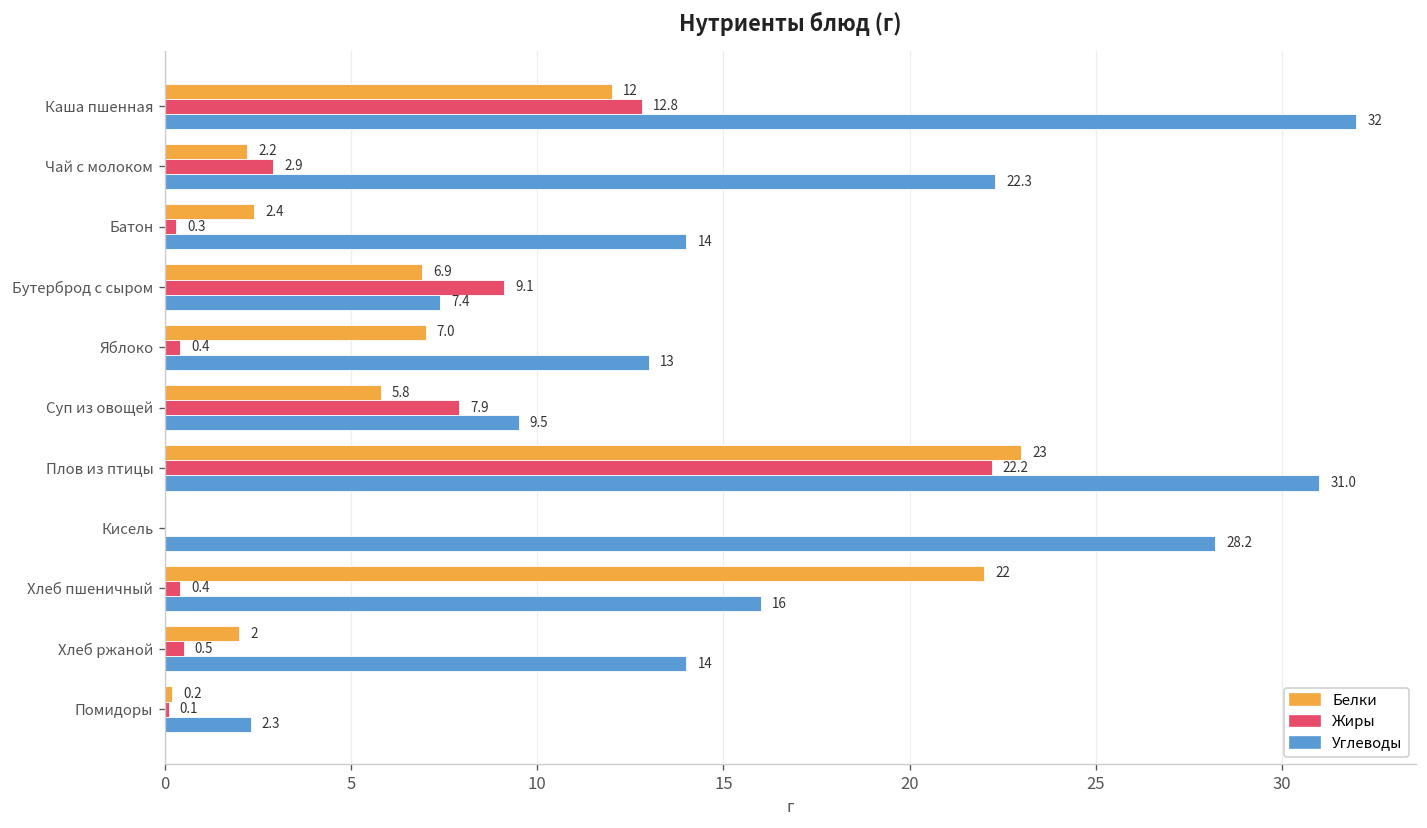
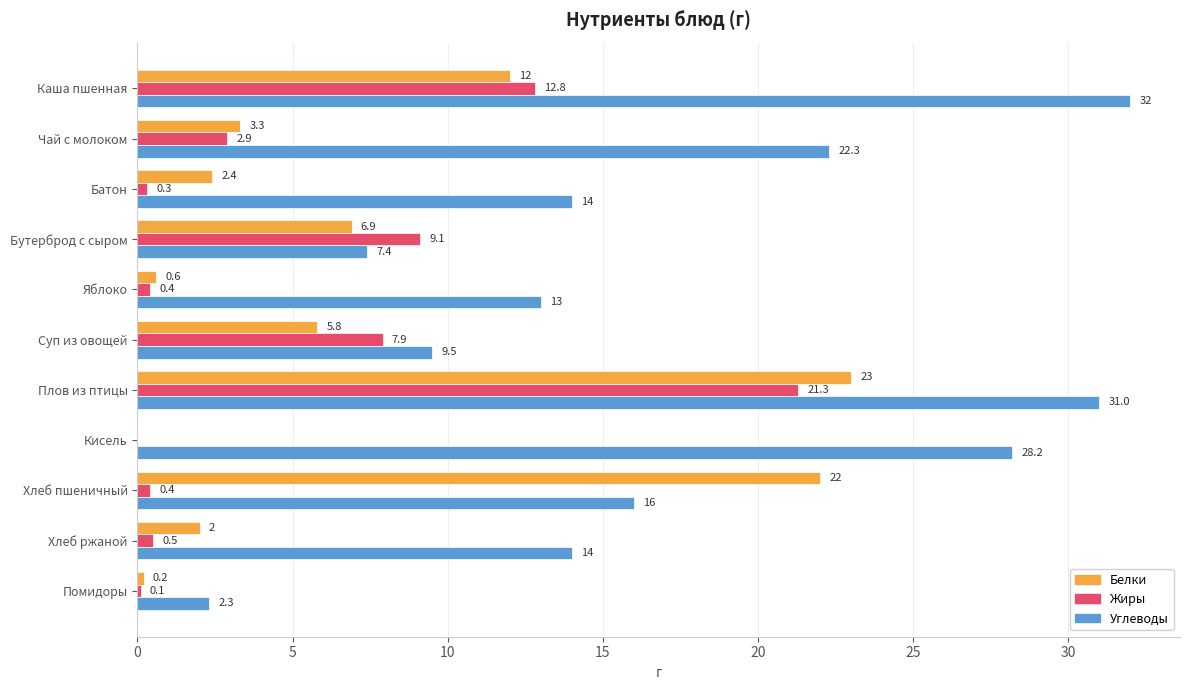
  {
    "Белки": {
      "Каша пшенная": 12,
-     "Чай с молоком": 2.2,
+     "Чай с молоком": 3.3,
      "Батон": 2.4,
      "Бутерброд с сыром": 6.9,
-     "Яблоко": 7.0,
+     "Яблоко": 0.6,
      "Суп из овощей": 5.8,
      "Плов из птицы": 23,
      "Хлеб пшеничный": 22,
      "Хлеб ржаной": 2,
      "Помидоры": 0.2
    },
    "Жиры": {
      "Каша пшенная": 12.8,
      "Чай с молоком": 2.9,
      "Батон": 0.3,
      "Бутерброд с сыром": 9.1,
      "Яблоко": 0.4,
      "Суп из овощей": 7.9,
-     "Плов из птицы": 22.2,
+     "Плов из птицы": 21.3,
      "Хлеб пшеничный": 0.4,
      "Хлеб ржаной": 0.5,
      "Помидоры": 0.1
    },
    "Углеводы": {
      "Каша пшенная": 32,
      "Чай с молоком": 22.3,
      "Батон": 14,
      "Бутерброд с сыром": 7.4,
      "Яблоко": 13,
      "Суп из овощей": 9.5,
      "Плов из птицы": 31.0,
      "Кисель": 28.2,
      "Хлеб пшеничный": 16,
      "Хлеб ржаной": 14,
      "Помидоры": 2.3
    }
  }
